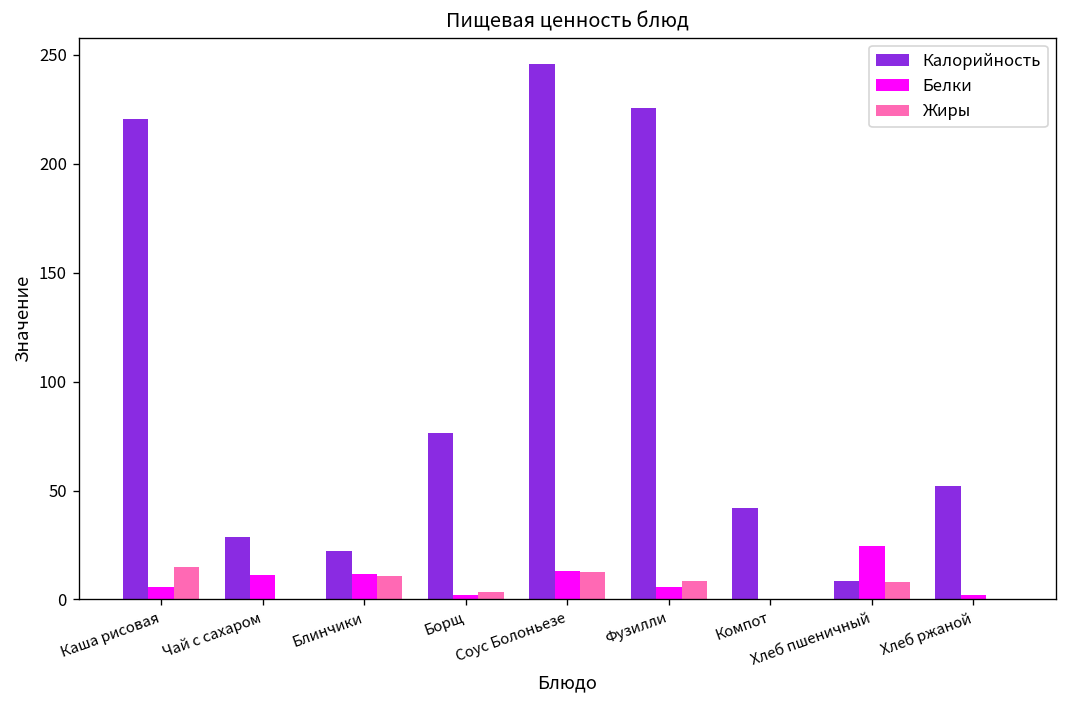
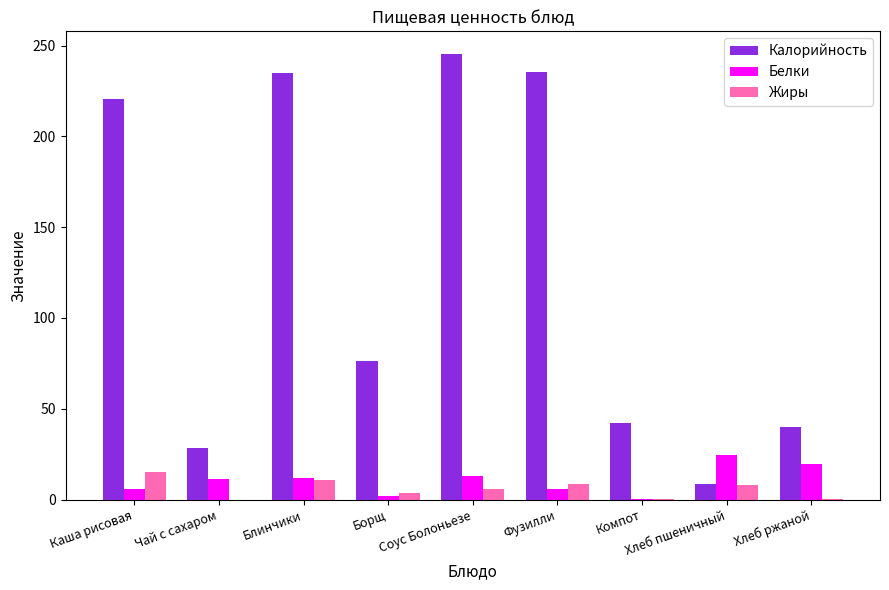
  {
    "Калорийность": {
      "Каша рисовая": 221,
      "Чай с сахаром": 28,
-     "Блинчики": 22,
+     "Блинчики": 235,
      "Борщ": 76,
      "Соус Болоньезе": 246,
-     "Фузилли": 226,
+     "Фузилли": 236,
      "Компот": 42,
      "Хлеб пшеничный": 9,
-     "Хлеб ржаной": 52
+     "Хлеб ржаной": 40
    },
    "Белки": {
      "Каша рисовая": 6,
      "Чай с сахаром": 11,
      "Блинчики": 12,
      "Борщ": 2,
      "Соус Болоньезе": 13,
      "Фузилли": 6,
      "Хлеб пшеничный": 25,
-     "Хлеб ржаной": 2
+     "Хлеб ржаной": 20
    },
    "Жиры": {
      "Каша рисовая": 15,
      "Чай с сахаром": 0,
      "Блинчики": 11,
      "Борщ": 4,
-     "Соус Болоньезе": 13,
+     "Соус Болоньезе": 6,
      "Фузилли": 9,
      "Хлеб пшеничный": 8
    }
  }
